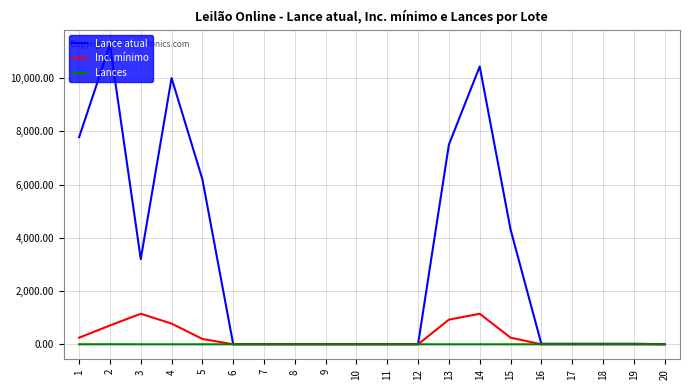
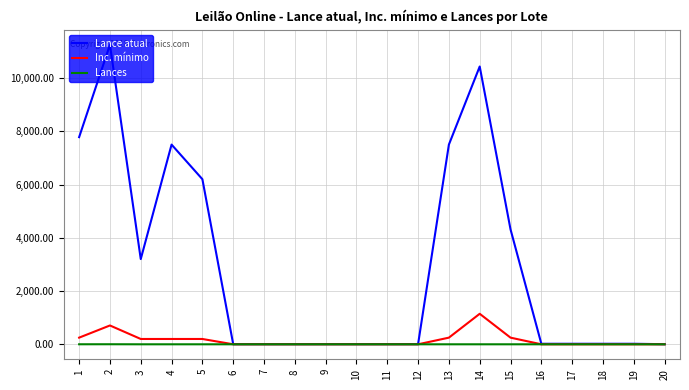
  {
    "Lance atual": {
      "1": "7,800",
      "3": "3,200",
-     "4": "10,000",
+     "4": "7,500",
      "5": "6,200",
      "13": "7,500",
      "14": "10,400",
      "15": "4,300"
    },
    "Inc. mínimo": {
      "1": "300",
      "2": "700",
-     "3": "1,100",
-     "4": "800",
+     "3": "200",
+     "4": "200",
      "5": "200",
-     "13": "900",
+     "13": "300",
      "14": "1,100",
      "15": "300"
    },
    "Lances": {
      "1": "0",
      "2": "0",
      "3": "0",
      "4": "0",
      "5": "0",
      "13": "0",
      "14": "0",
      "15": "0"
    }
  }
